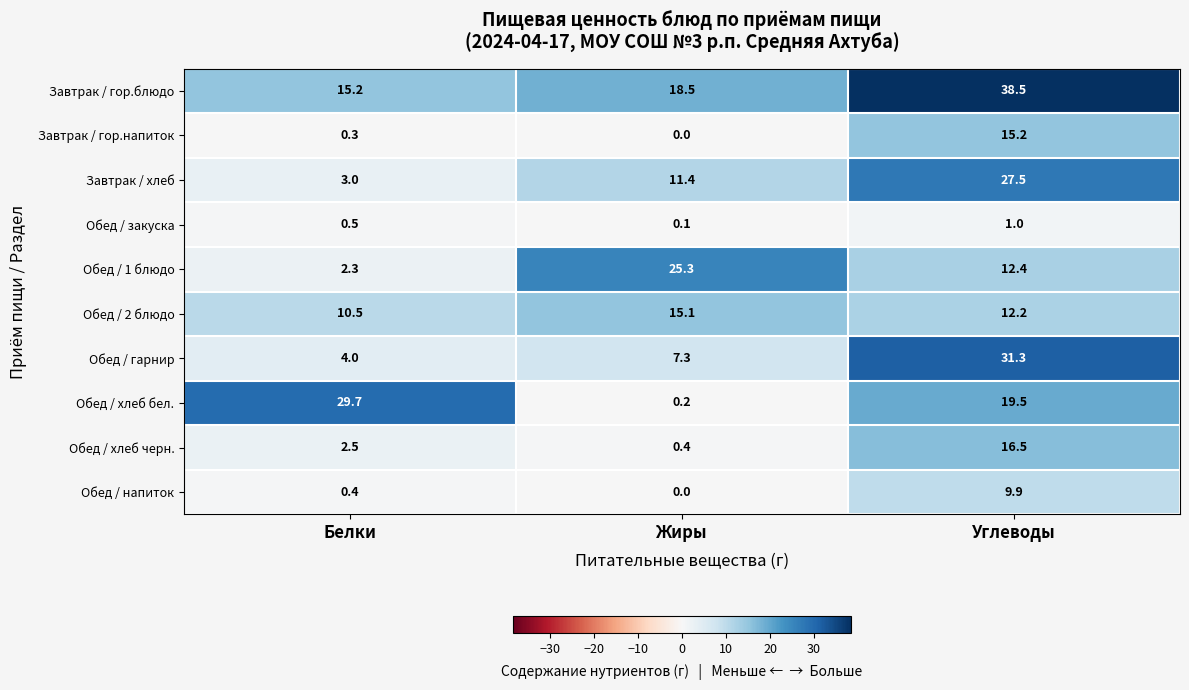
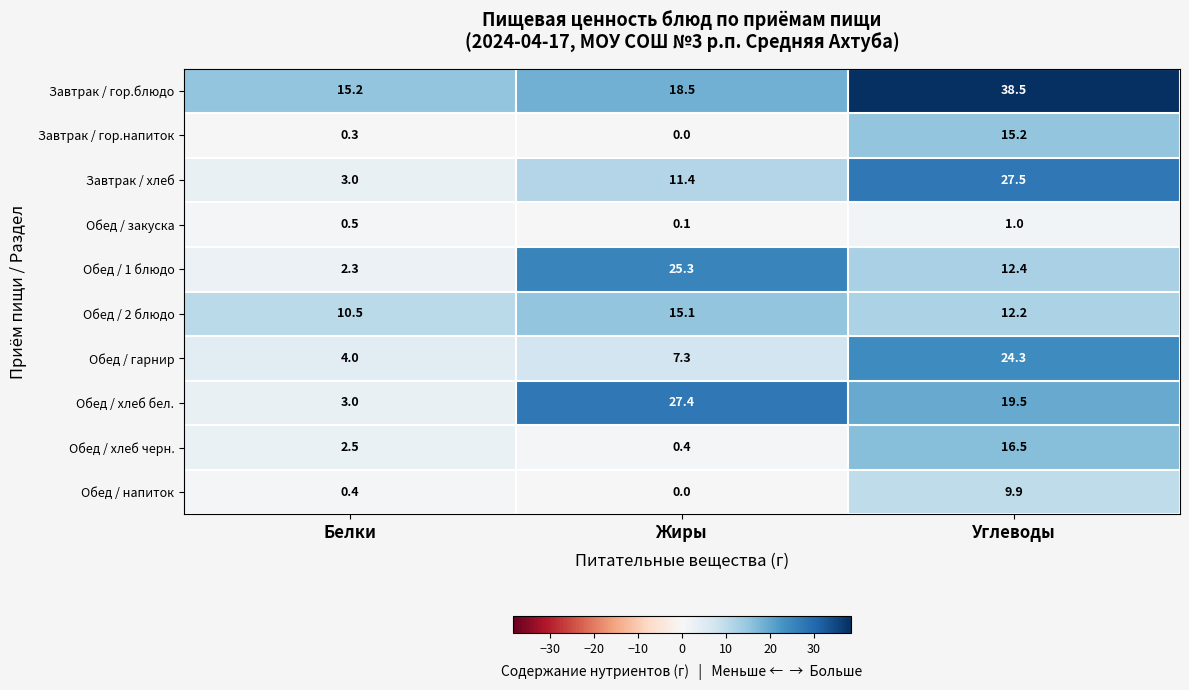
  {
    "Завтрак / гор.блюдо": {
      "Белки": 15.2,
      "Жиры": 18.5,
      "Углеводы": 38.5
    },
    "Завтрак / гор.напиток": {
      "Белки": 0.3,
      "Жиры": 0.0,
      "Углеводы": 15.2
    },
    "Завтрак / хлеб": {
      "Белки": 3.0,
      "Жиры": 11.4,
      "Углеводы": 27.5
    },
    "Обед / закуска": {
      "Белки": 0.5,
      "Жиры": 0.1,
      "Углеводы": 1.0
    },
    "Обед / 1 блюдо": {
      "Белки": 2.3,
      "Жиры": 25.3,
      "Углеводы": 12.4
    },
    "Обед / 2 блюдо": {
      "Белки": 10.5,
      "Жиры": 15.1,
      "Углеводы": 12.2
    },
    "Обед / гарнир": {
      "Белки": 4.0,
      "Жиры": 7.3,
-     "Углеводы": 31.3
+     "Углеводы": 24.3
    },
    "Обед / хлеб бел.": {
-     "Белки": 29.7,
-     "Жиры": 0.2,
+     "Белки": 3.0,
+     "Жиры": 27.4,
      "Углеводы": 19.5
    },
    "Обед / хлеб черн.": {
      "Белки": 2.5,
      "Жиры": 0.4,
      "Углеводы": 16.5
    },
    "Обед / напиток": {
      "Белки": 0.4,
      "Жиры": 0.0,
      "Углеводы": 9.9
    }
  }
